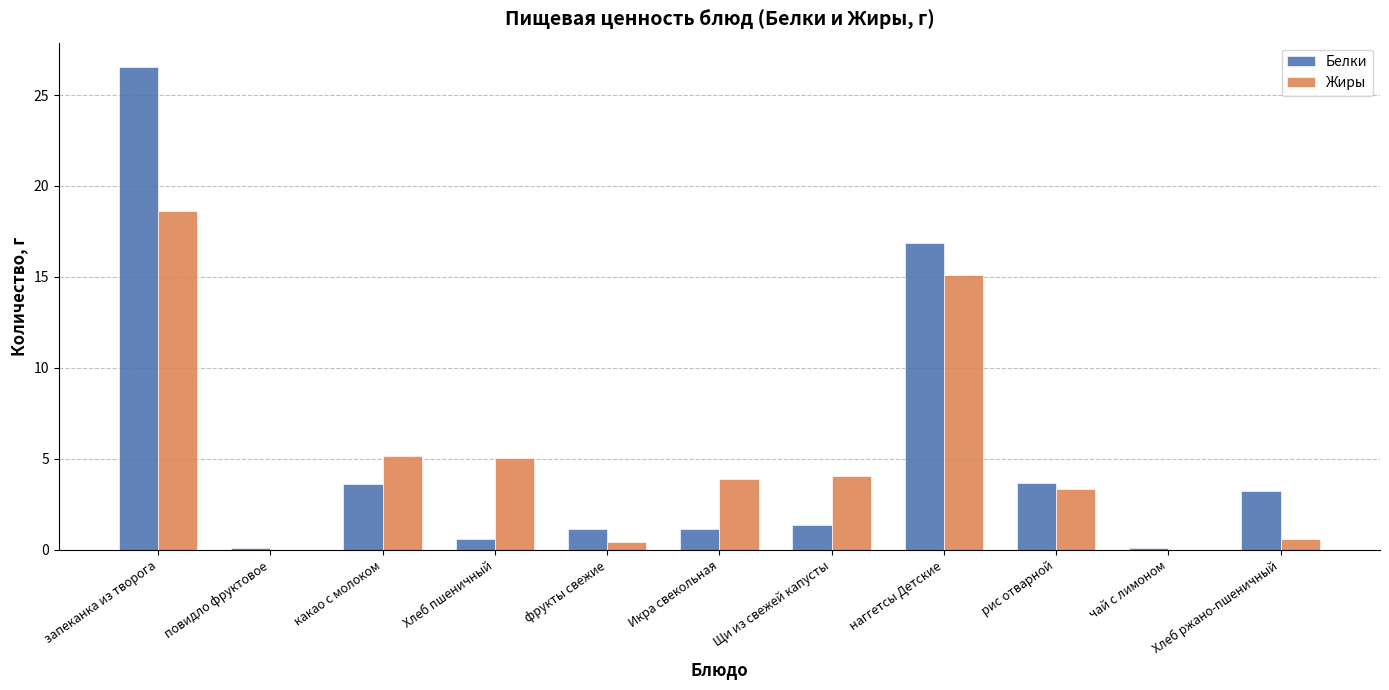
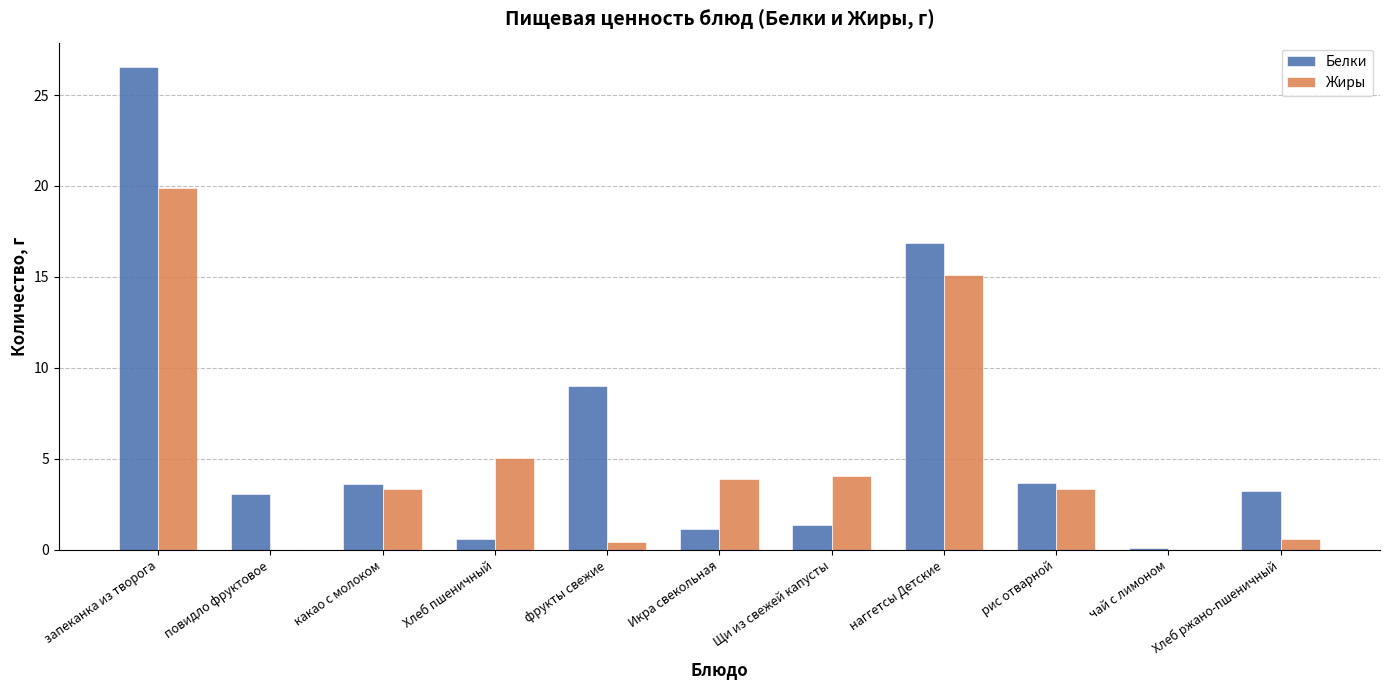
  {
    "Белки": {
      "запеканка из творога": 26.6,
-     "повидло фруктовое": 0.1,
+     "повидло фруктовое": 3.1,
      "какао с молоком": 3.6,
      "Хлеб пшеничный": 0.6,
-     "фрукты свежие": 1.1,
+     "фрукты свежие": 9.0,
      "Икра свекольная": 1.1,
      "Щи из свежей капусты": 1.4,
      "наггетсы Детские": 16.9,
      "рис отварной": 3.7,
      "Хлеб ржано-пшеничный": 3.2
    },
    "Жиры": {
-     "запеканка из творога": 18.6,
+     "запеканка из творога": 19.9,
      "повидло фруктовое": 0.0,
-     "какао с молоком": 5.2,
+     "какао с молоком": 3.3,
      "Хлеб пшеничный": 5.0,
      "фрукты свежие": 0.4,
      "Икра свекольная": 3.9,
      "Щи из свежей капусты": 4.1,
      "наггетсы Детские": 15.1,
      "рис отварной": 3.4,
      "Хлеб ржано-пшеничный": 0.6
    }
  }
